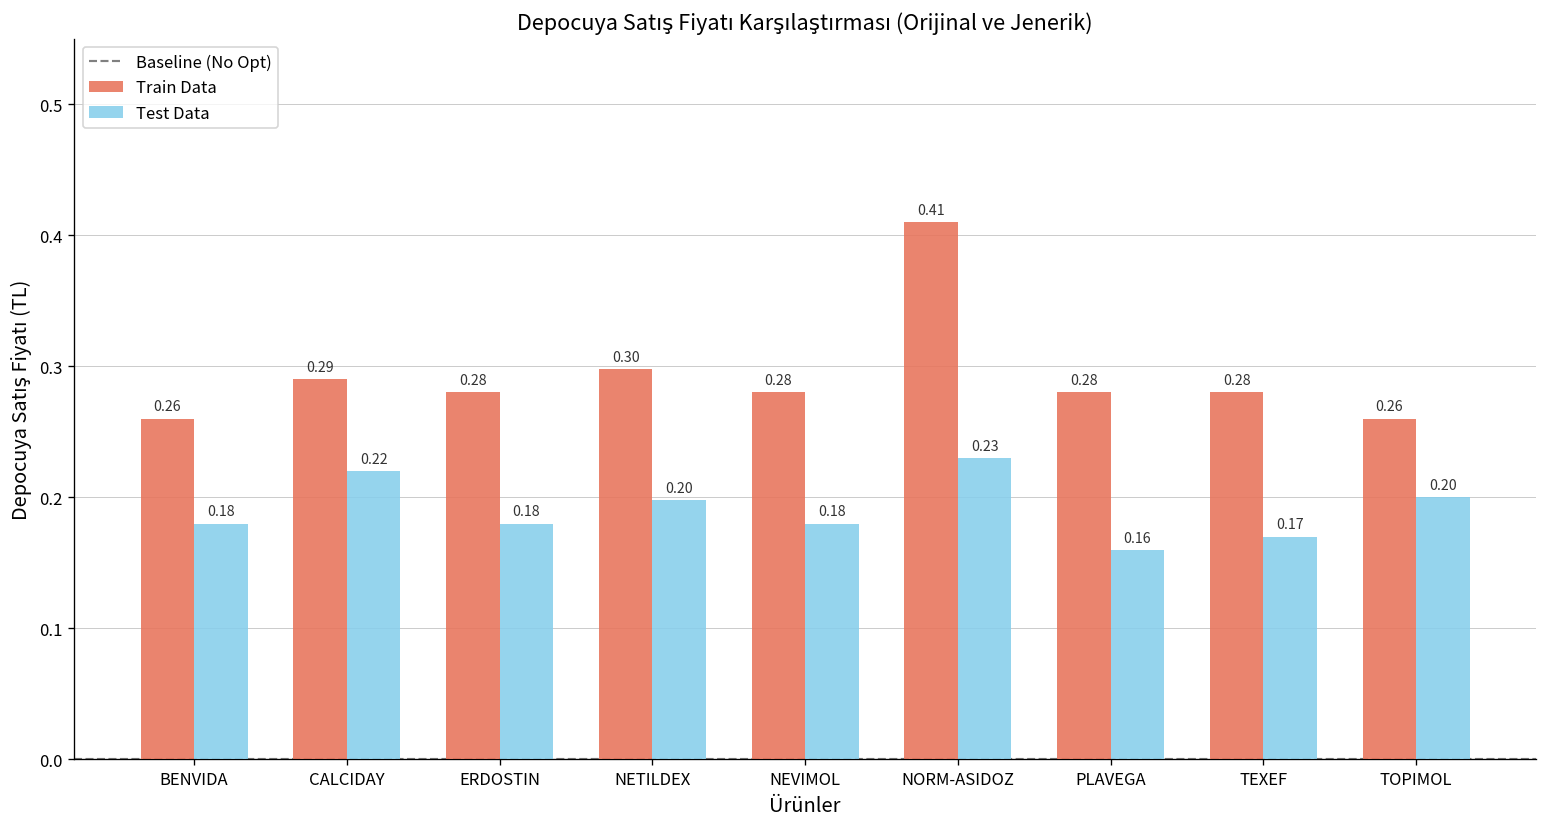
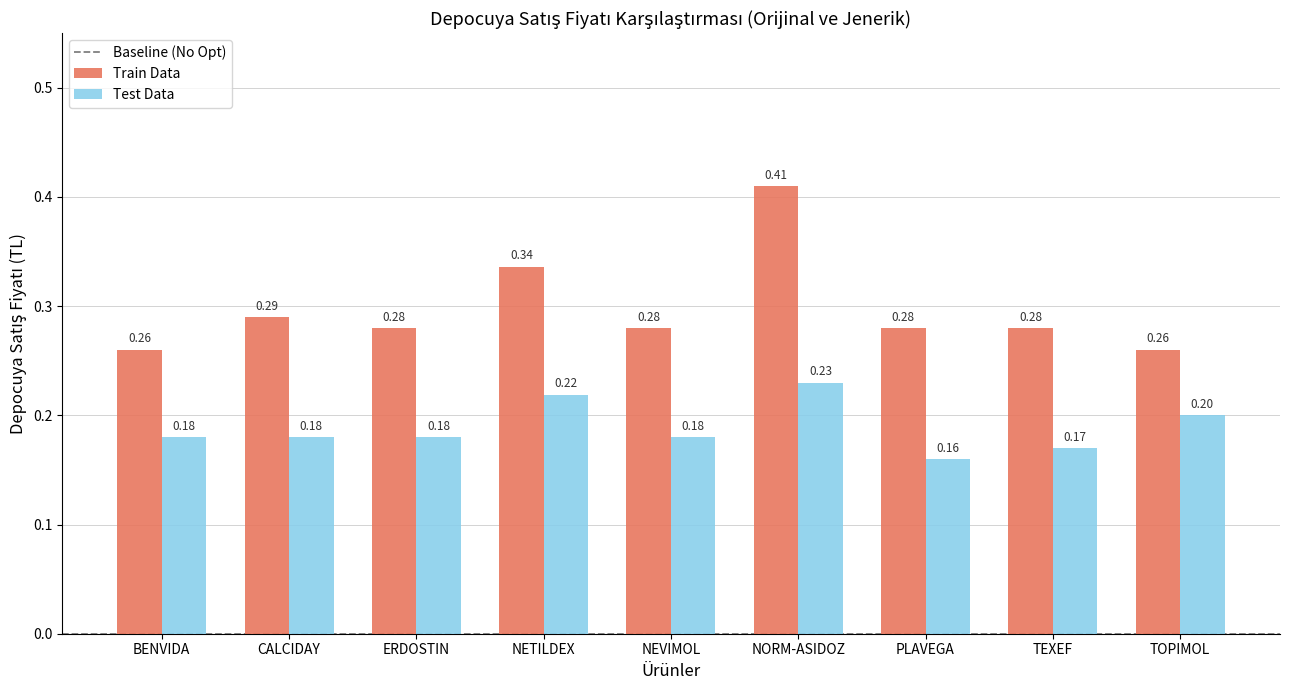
  {
    "Train Data": {
      "BENVIDA": 0.26,
      "CALCIDAY": 0.29,
      "ERDOSTIN": 0.28,
-     "NETILDEX": 0.30,
+     "NETILDEX": 0.34,
      "NEVIMOL": 0.28,
      "NORM-ASIDOZ": 0.41,
      "PLAVEGA": 0.28,
      "TEXEF": 0.28,
      "TOPIMOL": 0.26
    },
    "Test Data": {
      "BENVIDA": 0.18,
-     "CALCIDAY": 0.22,
+     "CALCIDAY": 0.18,
      "ERDOSTIN": 0.18,
-     "NETILDEX": 0.20,
+     "NETILDEX": 0.22,
      "NEVIMOL": 0.18,
      "NORM-ASIDOZ": 0.23,
      "PLAVEGA": 0.16,
      "TEXEF": 0.17,
      "TOPIMOL": 0.20
    }
  }
